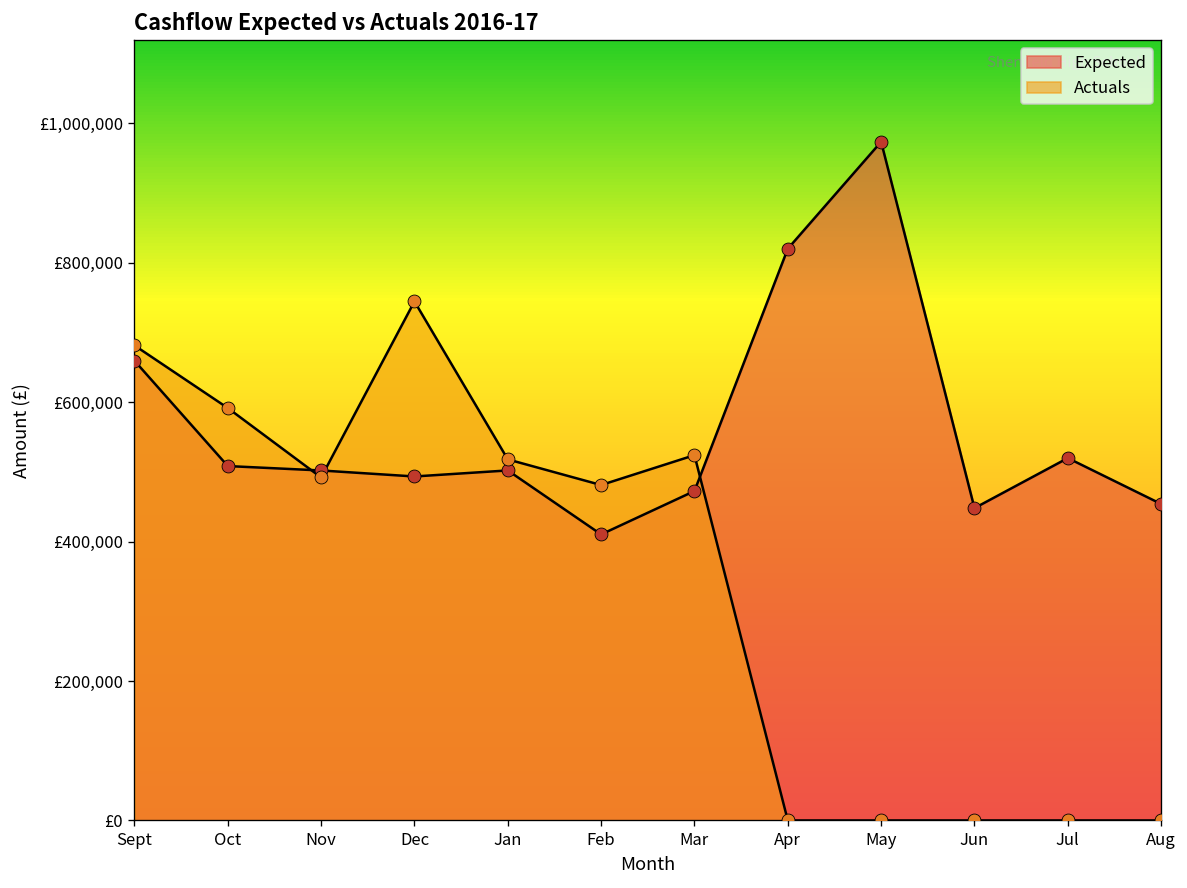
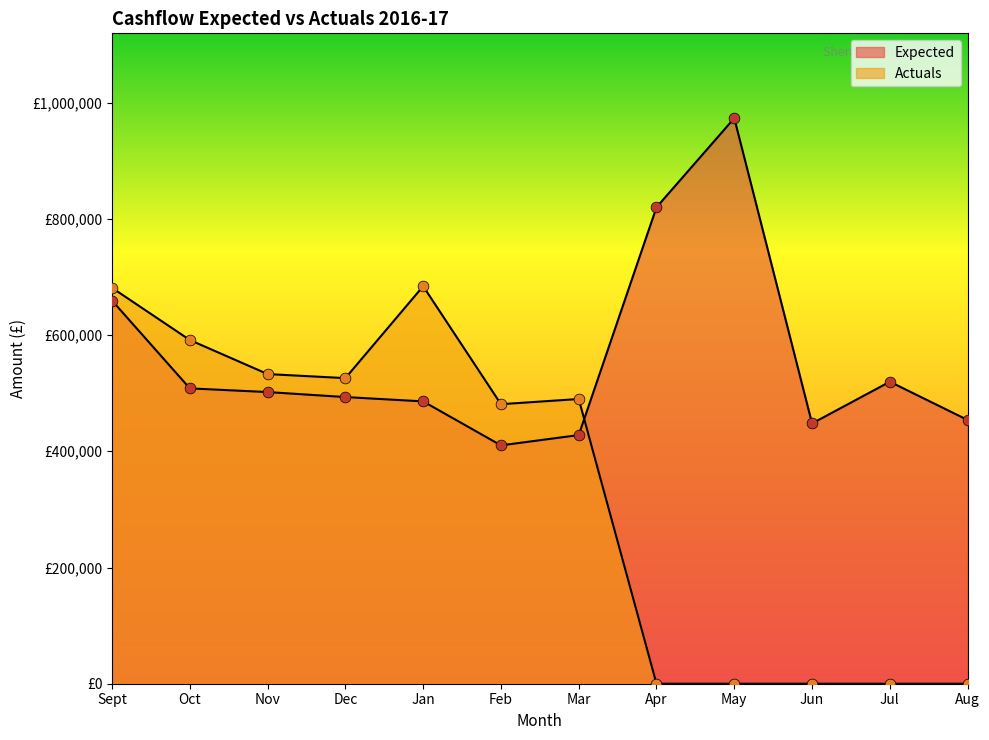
  {
    "Expected": {
      "Sept": "£660,000",
      "Oct": "£510,000",
      "Nov": "£500,000",
      "Dec": "£490,000",
-     "Jan": "£500,000",
+     "Jan": "£490,000",
      "Feb": "£410,000",
-     "Mar": "£470,000",
+     "Mar": "£430,000",
      "Apr": "£820,000",
      "May": "£970,000",
      "Jun": "£450,000",
      "Jul": "£520,000",
      "Aug": "£450,000"
    },
    "Actuals": {
      "Sept": "£680,000",
      "Oct": "£590,000",
-     "Nov": "£490,000",
-     "Dec": "£740,000",
-     "Jan": "£520,000",
+     "Nov": "£530,000",
+     "Dec": "£530,000",
+     "Jan": "£680,000",
      "Feb": "£480,000",
-     "Mar": "£520,000",
+     "Mar": "£490,000",
      "Apr": "£0",
      "May": "£0",
      "Jun": "£0",
      "Jul": "£0",
      "Aug": "£0"
    }
  }
